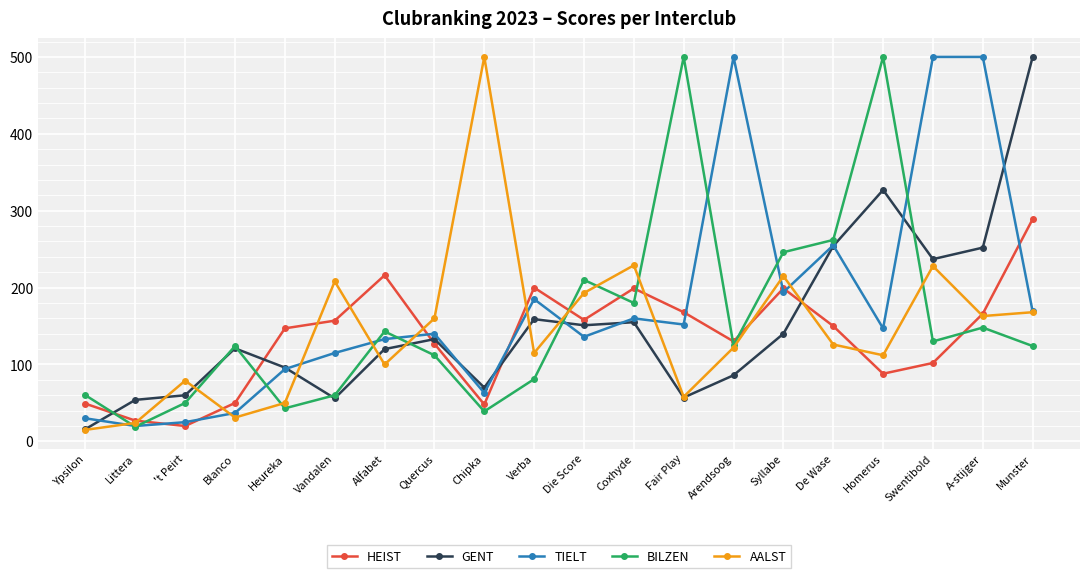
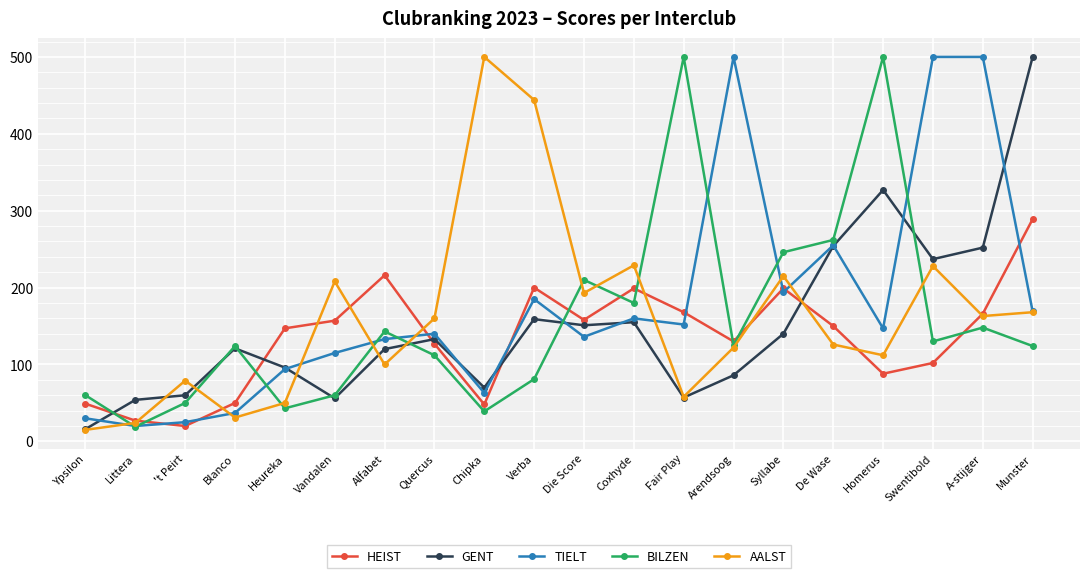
  {
    "HEIST": {
      "Ypsilon": 50,
      "'t Peirt": 20,
      "Blanco": 50,
      "Heureka": 150,
      "Vandalen": 160,
      "Alfabet": 220,
      "Quercus": 130,
      "Chipka": 50,
      "Verba": 200,
      "Die Score": 160,
      "Coxhyde": 200,
      "Fair Play": 170,
      "Arendsoog": 130,
      "Syllabe": 200,
      "De Wase": 150,
      "Homerus": 90,
      "Swentibold": 100,
      "Munster": 290
    },
    "GENT": {
      "Littera": 50,
      "'t Peirt": 60,
      "Vandalen": 60,
      "Alfabet": 120,
      "Quercus": 130,
      "Chipka": 70,
      "Verba": 160,
      "Die Score": 150,
      "Coxhyde": 160,
      "Arendsoog": 90,
      "Syllabe": 140,
      "Homerus": 330,
      "Swentibold": 240,
      "A-stijger": 250,
      "Munster": 500
    },
    "TIELT": {
      "Ypsilon": 30,
      "'t Peirt": 30,
      "Blanco": 40,
      "Vandalen": 120,
      "Alfabet": 130,
      "Quercus": 140,
      "Chipka": 60,
      "Verba": 190,
      "Die Score": 140,
      "Coxhyde": 160,
      "Fair Play": 150,
      "Arendsoog": 500,
      "Syllabe": 190,
      "Homerus": 150,
      "Swentibold": 500,
      "A-stijger": 500
    },
    "BILZEN": {
      "Ypsilon": 60,
      "'t Peirt": 50,
      "Heureka": 40,
      "Vandalen": 60,
      "Alfabet": 140,
      "Quercus": 110,
      "Chipka": 40,
      "Verba": 80,
      "Die Score": 210,
      "Coxhyde": 180,
      "Fair Play": 500,
      "Syllabe": 250,
      "De Wase": 260,
      "Homerus": 500,
      "Swentibold": 130,
      "A-stijger": 150,
      "Munster": 120
    },
    "AALST": {
      "'t Peirt": 80,
      "Blanco": 30,
      "Heureka": 50,
      "Vandalen": 210,
      "Alfabet": 100,
      "Quercus": 160,
      "Chipka": 500,
-     "Verba": 120,
+     "Verba": 440,
      "Die Score": 190,
      "Coxhyde": 230,
      "Syllabe": 220,
      "De Wase": 130,
      "Homerus": 110,
      "Swentibold": 230
    }
  }
